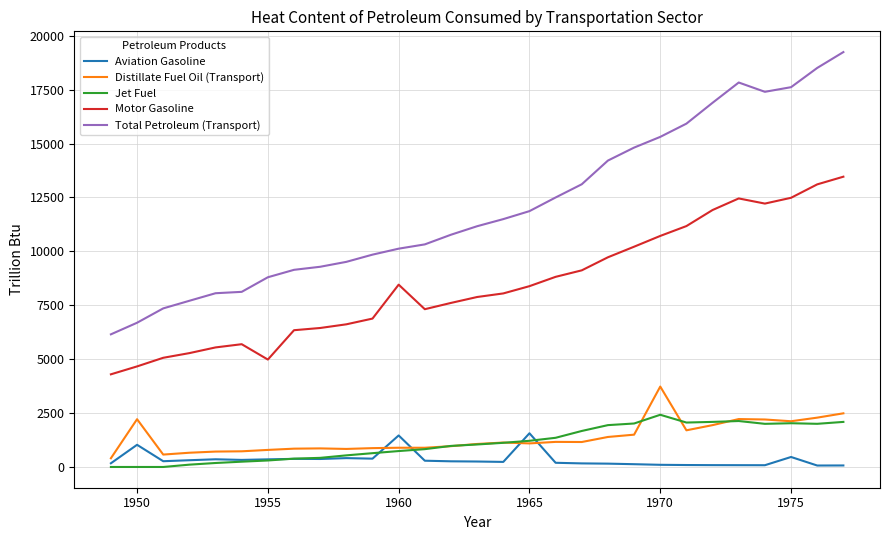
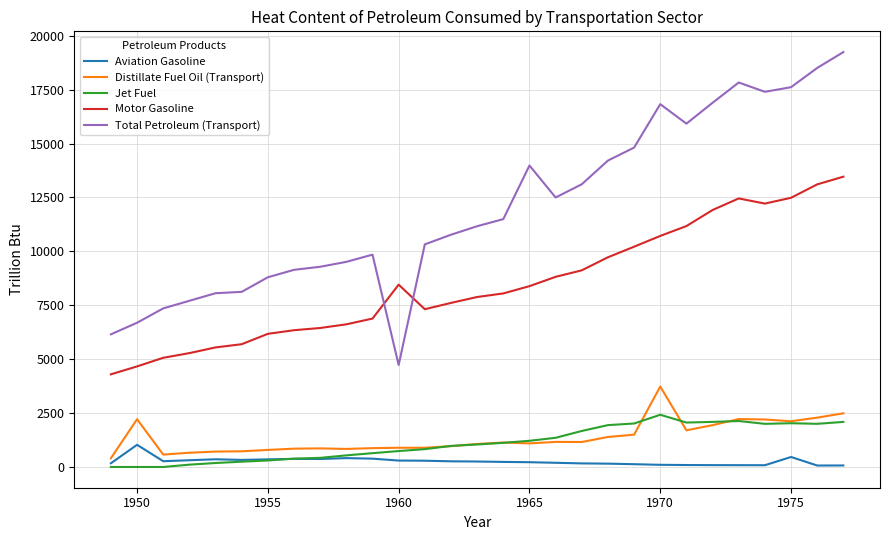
  {
    "Aviation Gasoline": {
      "1950": 1000,
-     "1960": 1500,
-     "1965": 1600,
+     "1960": 300,
+     "1965": 200,
      "1970": 100,
      "1975": 500
    },
    "Distillate Fuel Oil (Transport)": {
      "1950": 2200,
      "1955": 800,
      "1960": 900,
      "1965": 1100,
      "1970": 3700
    },
    "Jet Fuel": {
      "1950": 0,
      "1960": 700,
      "1965": 1200,
      "1970": 2400
    },
    "Motor Gasoline": {
      "1950": 4700,
-     "1955": 5000,
+     "1955": 6200,
      "1960": 8500,
      "1965": 8400,
      "1970": 10700,
      "1975": 12500
    },
    "Total Petroleum (Transport)": {
      "1950": 6700,
      "1955": 8800,
-     "1960": 10100,
-     "1965": 11900,
-     "1970": 15300,
+     "1960": 4700,
+     "1965": 14000,
+     "1970": 16800,
      "1975": 17600
    }
  }
